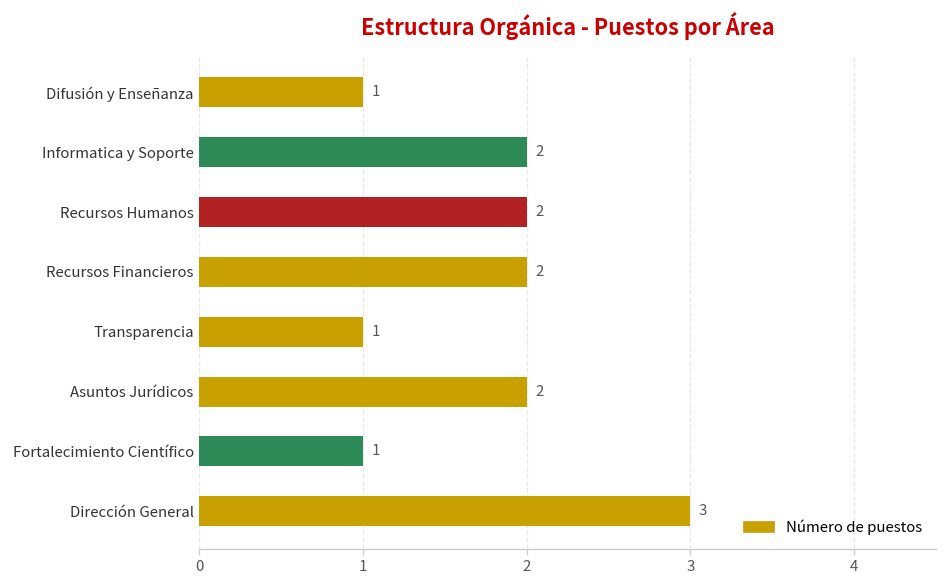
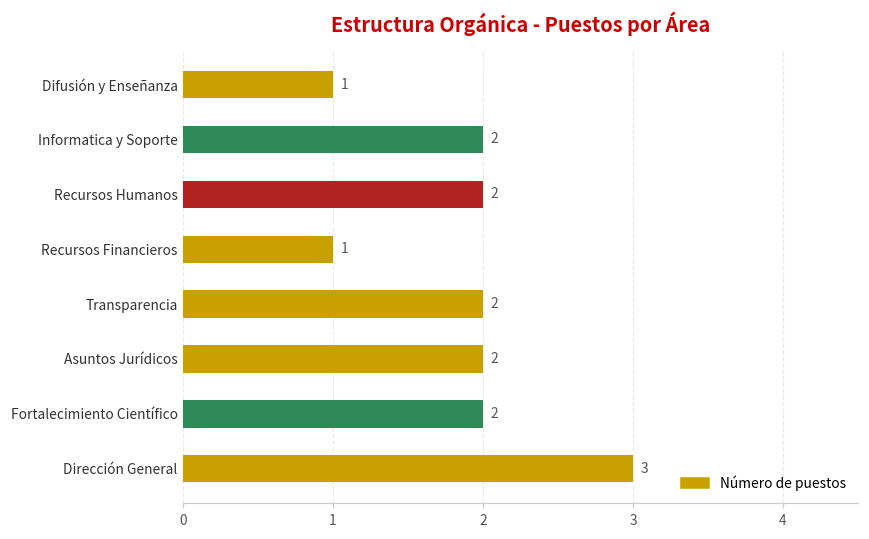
  {
    "Difusión y Enseñanza": 1,
    "Informatica y Soporte": 2,
    "Recursos Humanos": 2,
-   "Recursos Financieros": 2,
-   "Transparencia": 1,
+   "Recursos Financieros": 1,
+   "Transparencia": 2,
    "Asuntos Jurídicos": 2,
-   "Fortalecimiento Científico": 1,
+   "Fortalecimiento Científico": 2,
    "Dirección General": 3
  }
